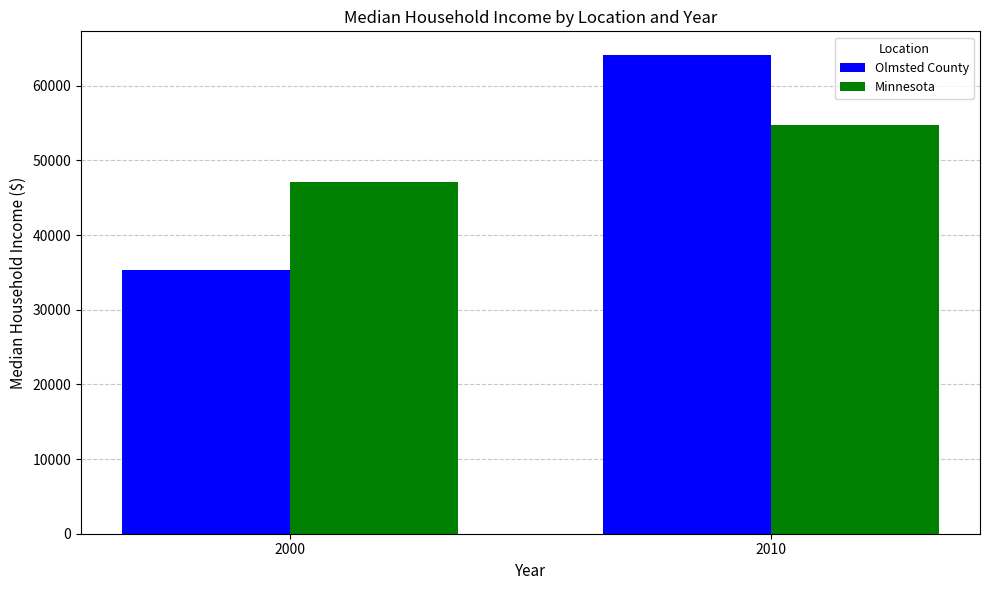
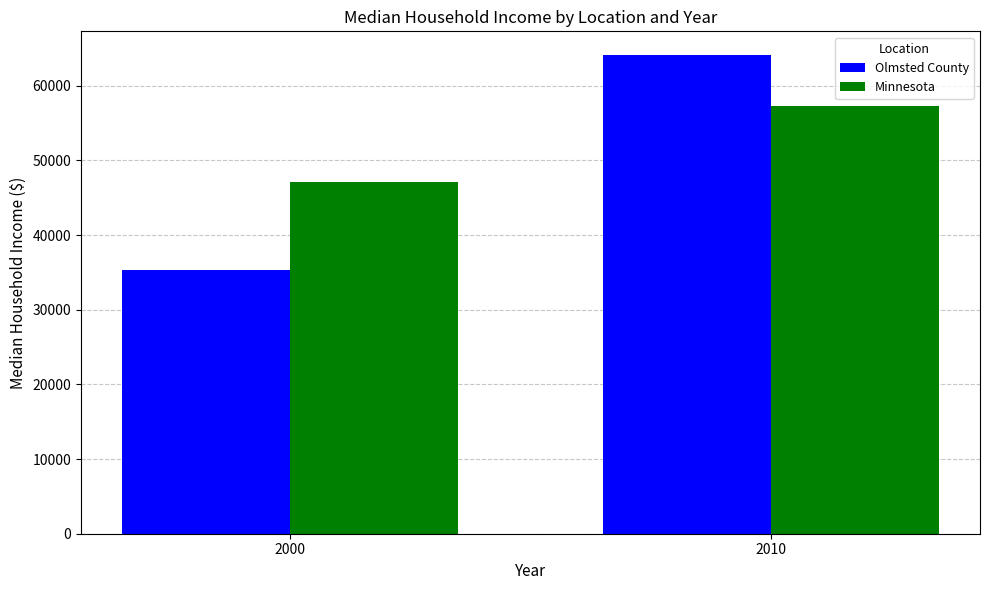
  {
    "Olmsted County": {
      "2000": 35000,
      "2010": 64000
    },
    "Minnesota": {
      "2000": 47000,
-     "2010": 55000
+     "2010": 57000
    }
  }
